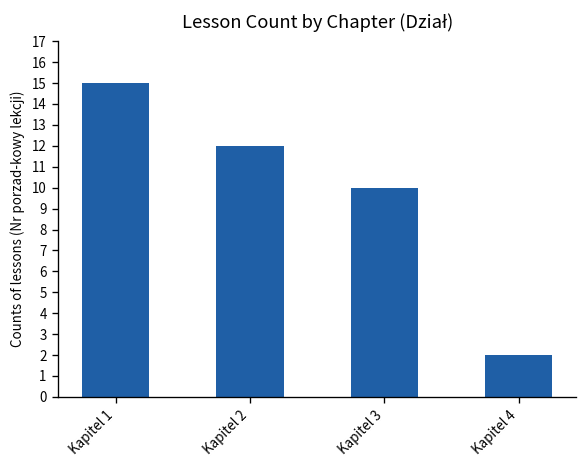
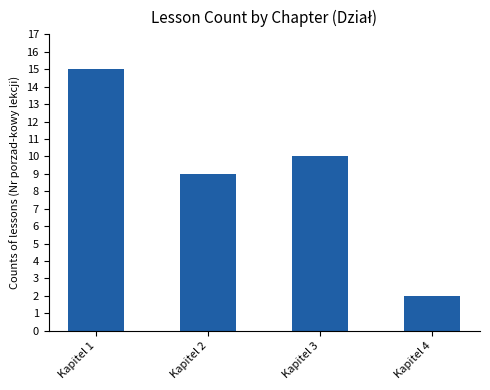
  {
    "Kapitel 1": 15,
-   "Kapitel 2": 12,
+   "Kapitel 2": 9,
    "Kapitel 3": 10,
    "Kapitel 4": 2
  }
